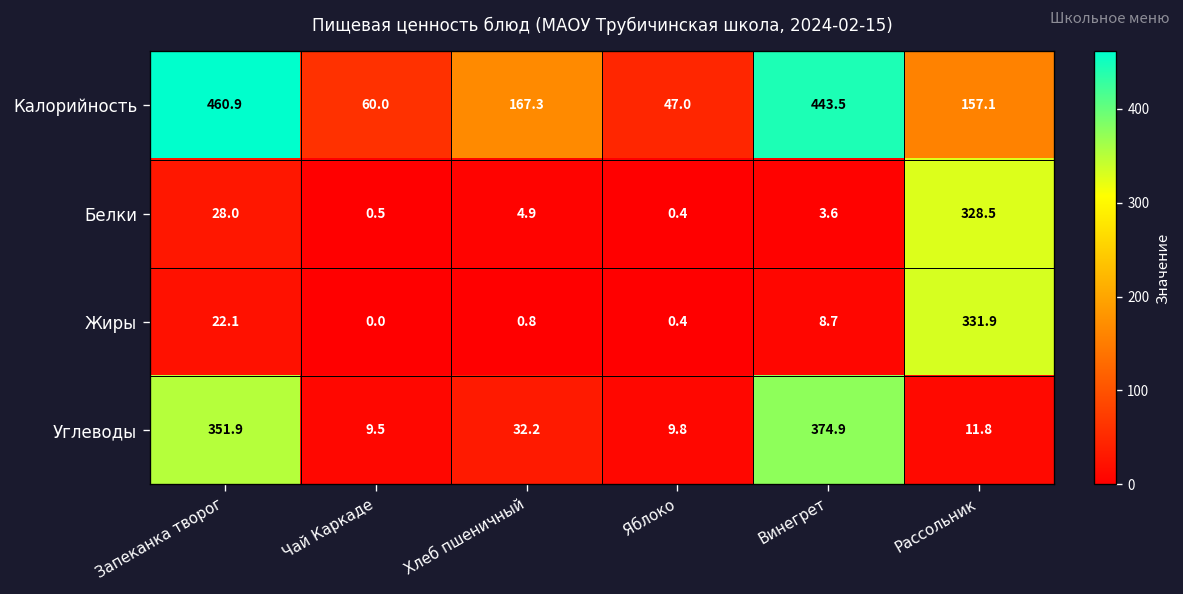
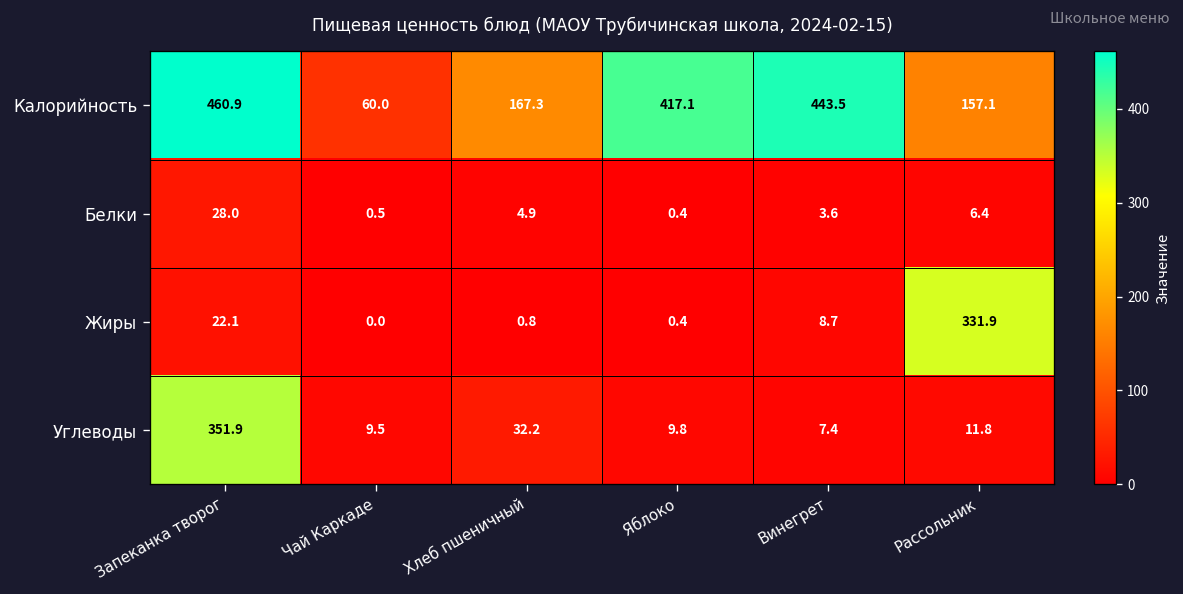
  {
    "Калорийность": {
      "Запеканка творог": 460.9,
      "Чай Каркаде": 60.0,
      "Хлеб пшеничный": 167.3,
-     "Яблоко": 47.0,
+     "Яблоко": 417.1,
      "Винегрет": 443.5,
      "Рассольник": 157.1
    },
    "Белки": {
      "Запеканка творог": 28.0,
      "Чай Каркаде": 0.5,
      "Хлеб пшеничный": 4.9,
      "Яблоко": 0.4,
      "Винегрет": 3.6,
-     "Рассольник": 328.5
+     "Рассольник": 6.4
    },
    "Жиры": {
      "Запеканка творог": 22.1,
      "Чай Каркаде": 0.0,
      "Хлеб пшеничный": 0.8,
      "Яблоко": 0.4,
      "Винегрет": 8.7,
      "Рассольник": 331.9
    },
    "Углеводы": {
      "Запеканка творог": 351.9,
      "Чай Каркаде": 9.5,
      "Хлеб пшеничный": 32.2,
      "Яблоко": 9.8,
-     "Винегрет": 374.9,
+     "Винегрет": 7.4,
      "Рассольник": 11.8
    }
  }
